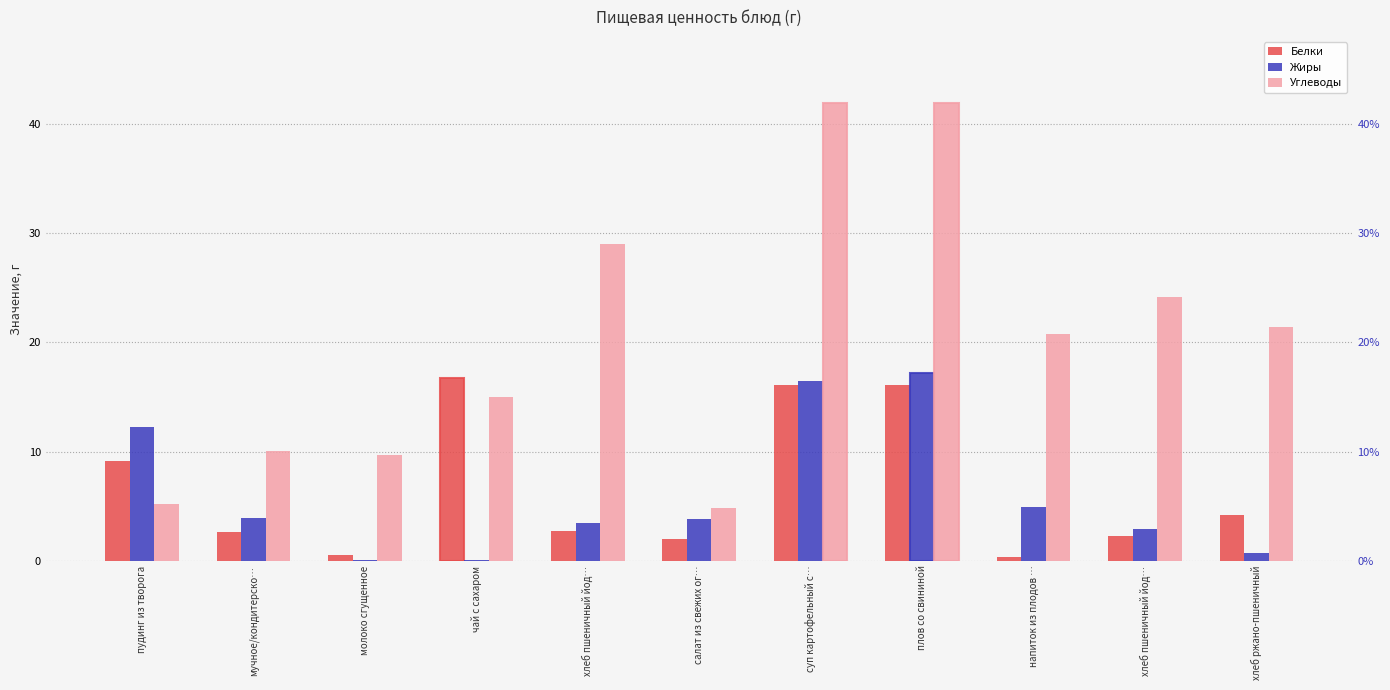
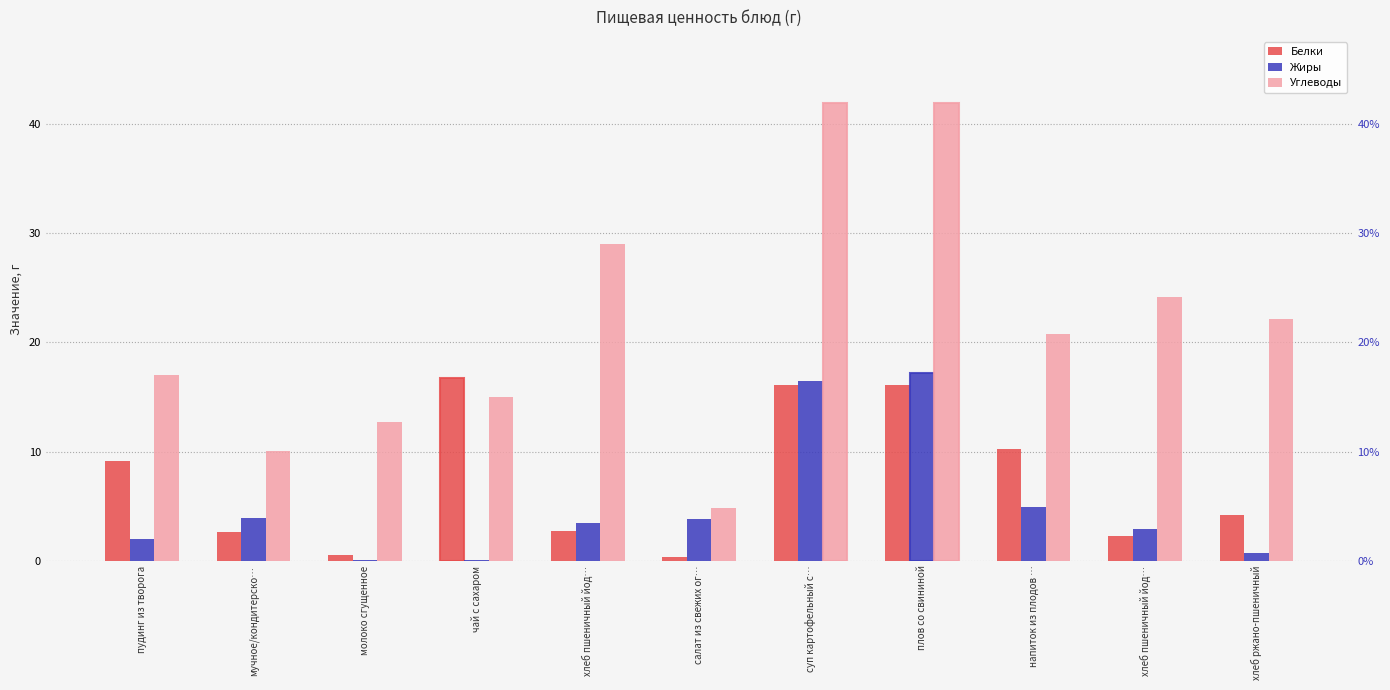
  {
    "Белки": {
      "пудинг из творога": 9.1,
      "мучное/кондитерско…": 2.6,
      "молоко сгущенное": 0.5,
      "чай с сахаром": 16.8,
-     "салат из свежих ог…": 2.0,
+     "салат из свежих ог…": 0.4,
      "суп картофельный с…": 16.1,
      "плов со свининой": 16.1,
-     "напиток из плодов …": 0.4,
+     "напиток из плодов …": 10.2,
      "хлеб ржано-пшеничный": 4.1
    },
    "Жиры": {
-     "пудинг из творога": 12.3,
+     "пудинг из творога": 2.0,
      "мучное/кондитерско…": 3.9,
      "салат из свежих ог…": 3.8,
      "суп картофельный с…": 16.4,
      "плов со свининой": 17.2,
      "напиток из плодов …": 4.9,
      "хлеб ржано-пшеничный": 0.7
    },
    "Углеводы": {
-     "пудинг из творога": 5.2,
+     "пудинг из творога": 17.0,
      "мучное/кондитерско…": 10.0,
-     "молоко сгущенное": 9.7,
+     "молоко сгущенное": 12.7,
      "чай с сахаром": 15.0,
      "салат из свежих ог…": 4.8,
      "суп картофельный с…": 41.9,
      "плов со свининой": 41.9,
      "напиток из плодов …": 20.8,
-     "хлеб ржано-пшеничный": 21.4
+     "хлеб ржано-пшеничный": 22.1
    }
  }
